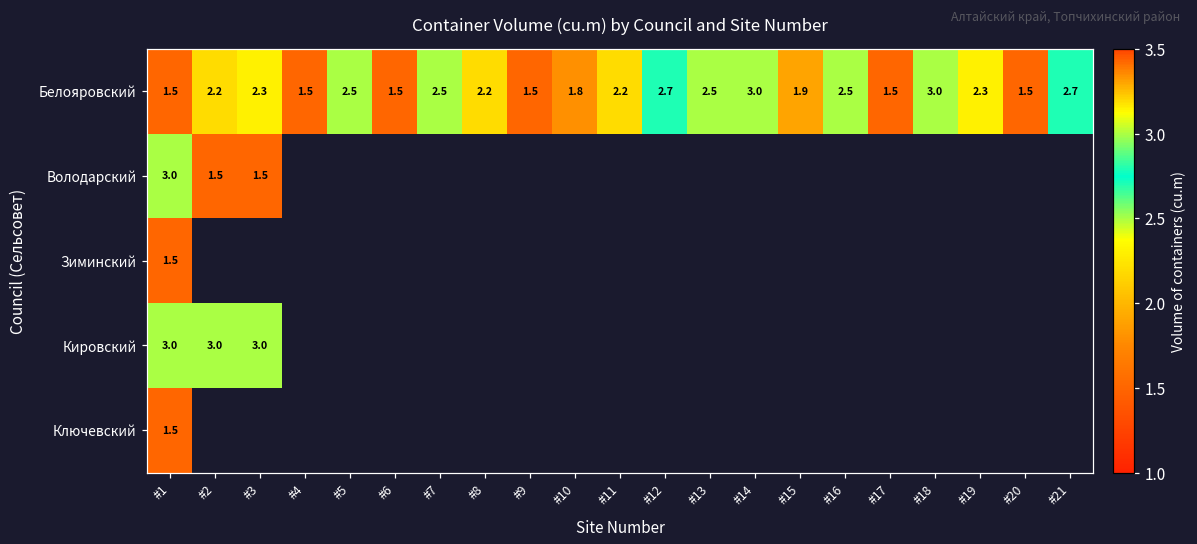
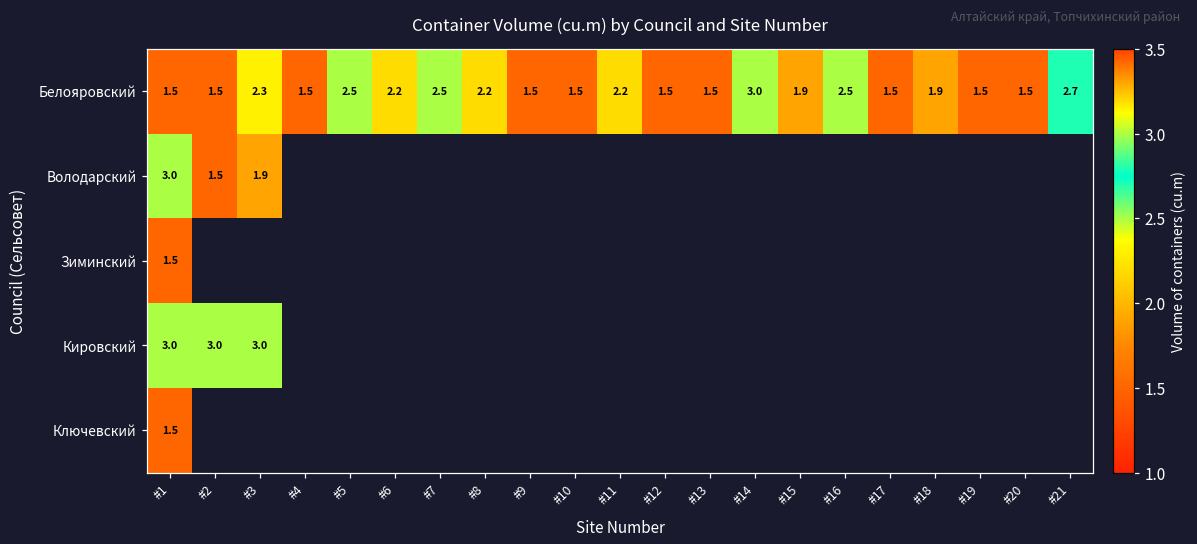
  {
    "Белояровский": {
      "#1": 1.5,
-     "#2": 2.2,
+     "#2": 1.5,
      "#3": 2.3,
      "#4": 1.5,
      "#5": 2.5,
-     "#6": 1.5,
+     "#6": 2.2,
      "#7": 2.5,
      "#8": 2.2,
      "#9": 1.5,
-     "#10": 1.8,
+     "#10": 1.5,
      "#11": 2.2,
-     "#12": 2.7,
-     "#13": 2.5,
+     "#12": 1.5,
+     "#13": 1.5,
      "#14": 3.0,
      "#15": 1.9,
      "#16": 2.5,
      "#17": 1.5,
-     "#18": 3.0,
-     "#19": 2.3,
+     "#18": 1.9,
+     "#19": 1.5,
      "#20": 1.5,
      "#21": 2.7
    },
    "Володарский": {
      "#1": 3.0,
      "#2": 1.5,
-     "#3": 1.5
+     "#3": 1.9
    },
    "Зиминский": {
      "#1": 1.5
    },
    "Кировский": {
      "#1": 3.0,
      "#2": 3.0,
      "#3": 3.0
    },
    "Ключевский": {
      "#1": 1.5
    }
  }
